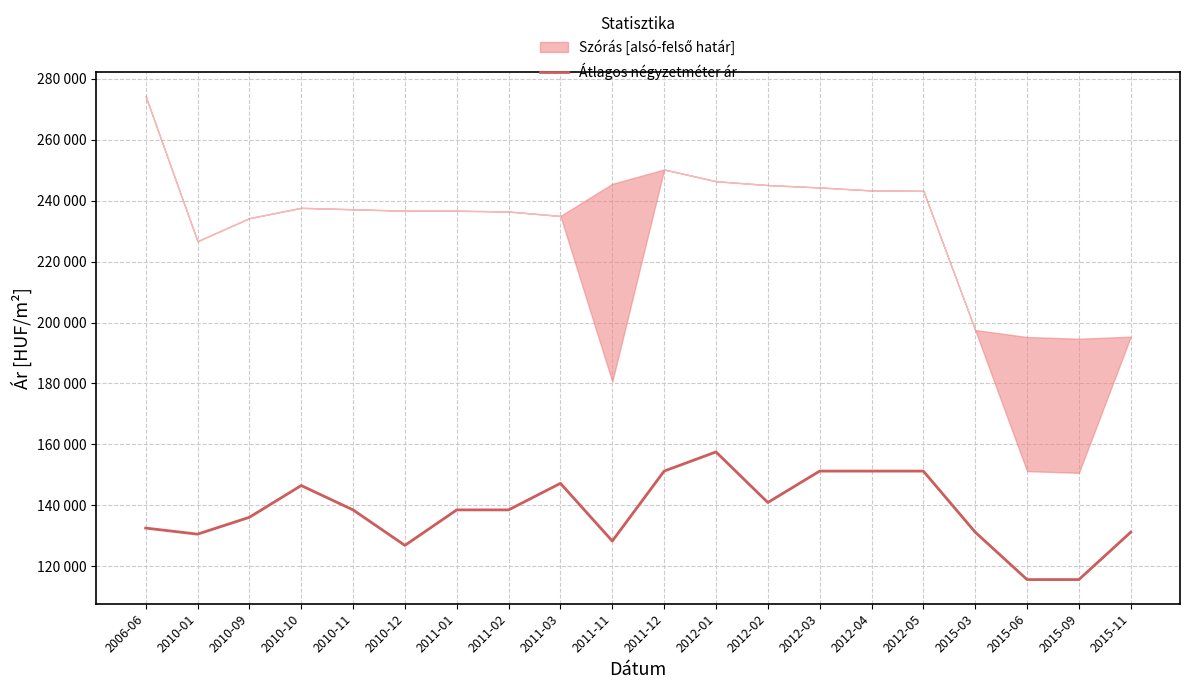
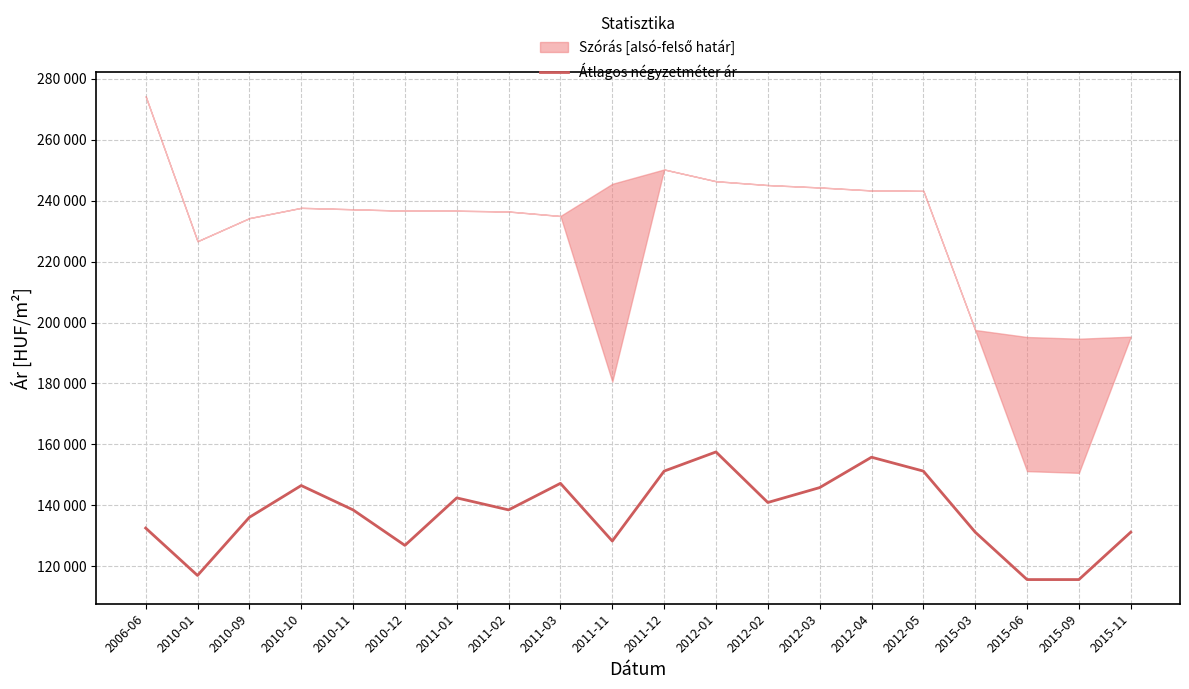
  {
    "Átlagos négyzetméter ár": {
      "2006-06": 132000,
-     "2010-01": 130000,
+     "2010-01": 117000,
      "2010-09": 136000,
      "2010-10": 146000,
      "2010-11": 138000,
      "2010-12": 127000,
-     "2011-01": 138000,
+     "2011-01": 142000,
      "2011-02": 138000,
      "2011-03": 147000,
      "2011-11": 128000,
      "2011-12": 151000,
      "2012-01": 157000,
      "2012-02": 141000,
-     "2012-03": 151000,
-     "2012-04": 151000,
+     "2012-03": 146000,
+     "2012-04": 156000,
      "2012-05": 151000,
      "2015-03": 131000,
      "2015-06": 116000,
      "2015-09": 116000,
      "2015-11": 131000
    }
  }
